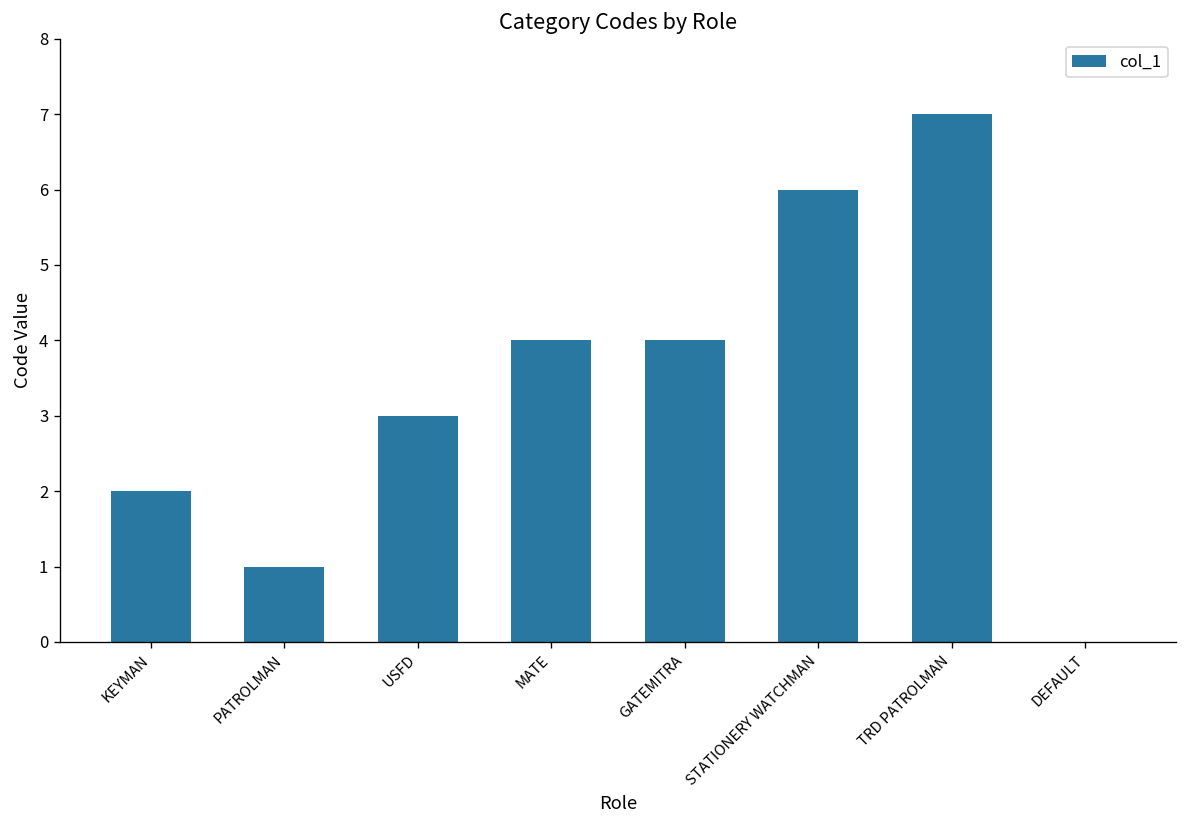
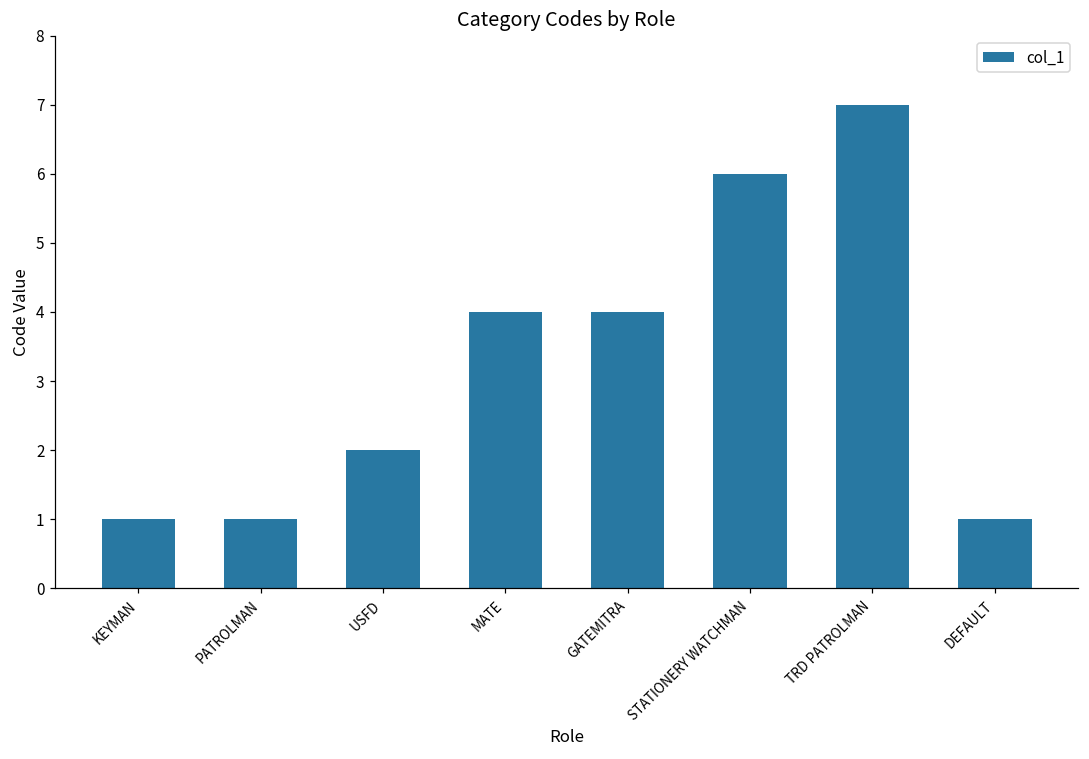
  {
-   "KEYMAN": 2,
+   "KEYMAN": 1,
    "PATROLMAN": 1,
-   "USFD": 3,
+   "USFD": 2,
    "MATE": 4,
    "GATEMITRA": 4,
    "STATIONERY WATCHMAN": 6,
    "TRD PATROLMAN": 7,
-   "DEFAULT": 0
+   "DEFAULT": 1
  }
